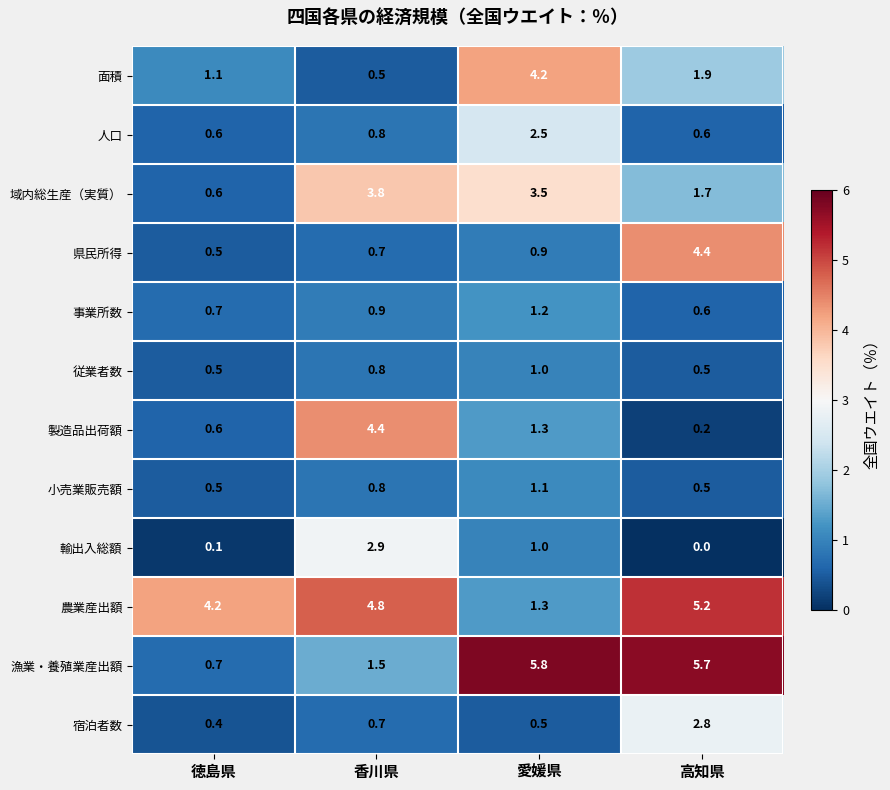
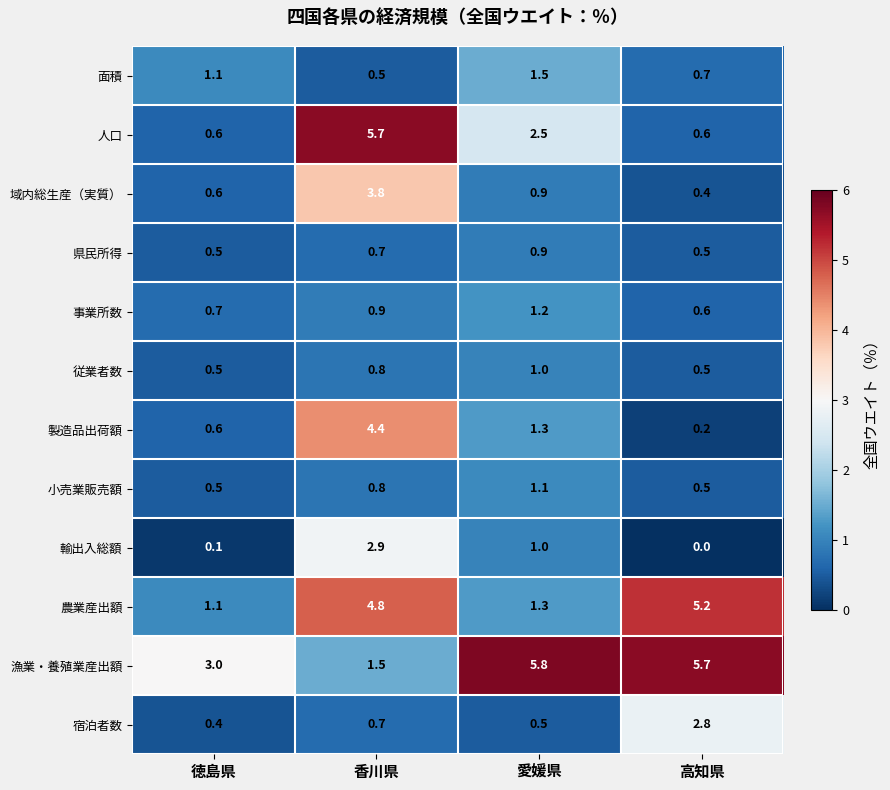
  {
    "面積": {
      "徳島県": 1.1,
      "香川県": 0.5,
-     "愛媛県": 4.2,
-     "高知県": 1.9
+     "愛媛県": 1.5,
+     "高知県": 0.7
    },
    "人口": {
      "徳島県": 0.6,
-     "香川県": 0.8,
+     "香川県": 5.7,
      "愛媛県": 2.5,
      "高知県": 0.6
    },
    "域内総生産（実質）": {
      "徳島県": 0.6,
      "香川県": 3.8,
-     "愛媛県": 3.5,
-     "高知県": 1.7
+     "愛媛県": 0.9,
+     "高知県": 0.4
    },
    "県民所得": {
      "徳島県": 0.5,
      "香川県": 0.7,
      "愛媛県": 0.9,
-     "高知県": 4.4
+     "高知県": 0.5
    },
    "事業所数": {
      "徳島県": 0.7,
      "香川県": 0.9,
      "愛媛県": 1.2,
      "高知県": 0.6
    },
    "従業者数": {
      "徳島県": 0.5,
      "香川県": 0.8,
      "愛媛県": 1.0,
      "高知県": 0.5
    },
    "製造品出荷額": {
      "徳島県": 0.6,
      "香川県": 4.4,
      "愛媛県": 1.3,
      "高知県": 0.2
    },
    "小売業販売額": {
      "徳島県": 0.5,
      "香川県": 0.8,
      "愛媛県": 1.1,
      "高知県": 0.5
    },
    "輸出入総額": {
      "徳島県": 0.1,
      "香川県": 2.9,
      "愛媛県": 1.0,
      "高知県": 0.0
    },
    "農業産出額": {
-     "徳島県": 4.2,
+     "徳島県": 1.1,
      "香川県": 4.8,
      "愛媛県": 1.3,
      "高知県": 5.2
    },
    "漁業・養殖業産出額": {
-     "徳島県": 0.7,
+     "徳島県": 3.0,
      "香川県": 1.5,
      "愛媛県": 5.8,
      "高知県": 5.7
    },
    "宿泊者数": {
      "徳島県": 0.4,
      "香川県": 0.7,
      "愛媛県": 0.5,
      "高知県": 2.8
    }
  }
